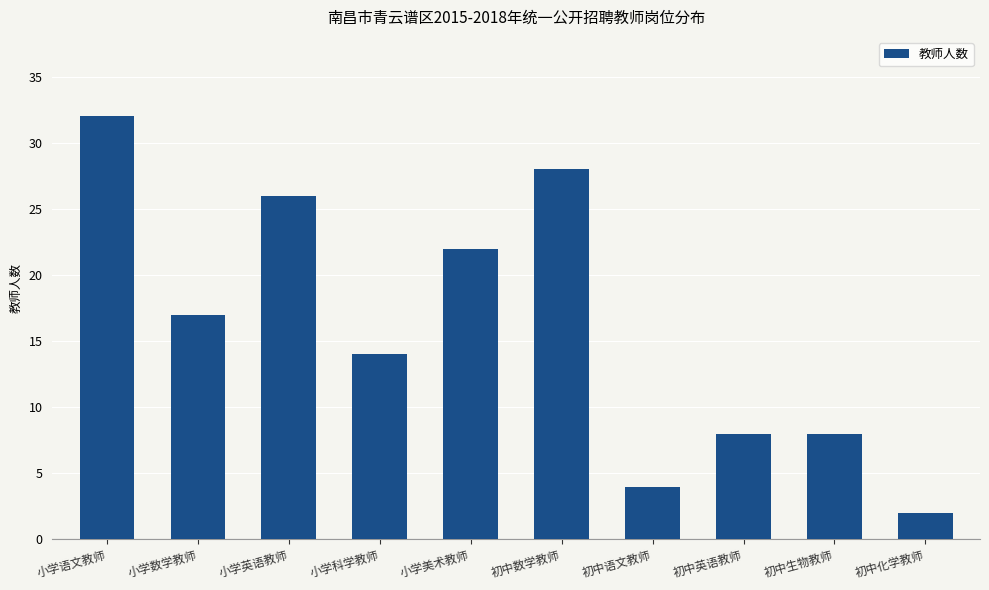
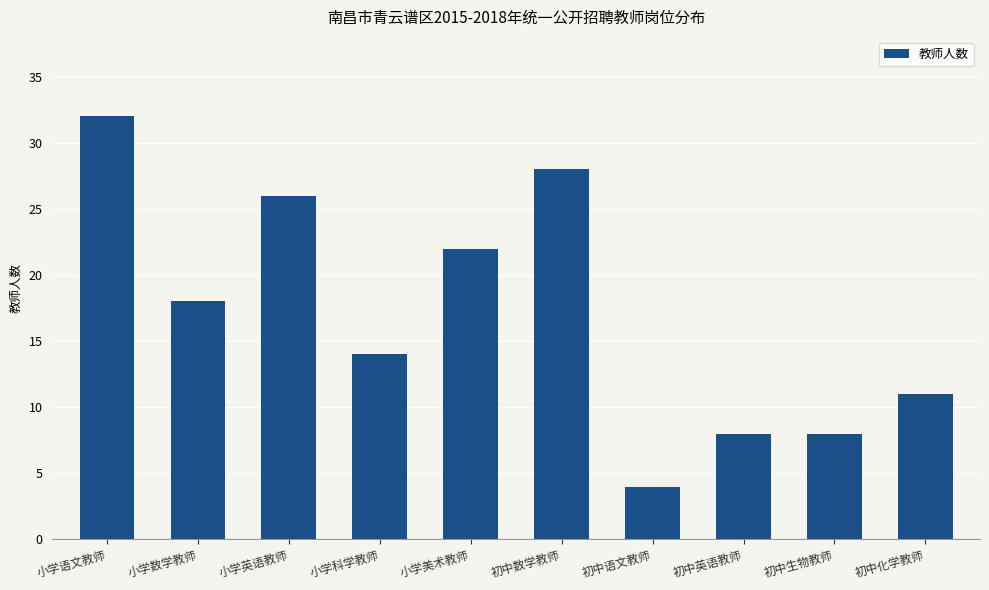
  {
    "小学语文教师": 32,
-   "小学数学教师": 17,
+   "小学数学教师": 18,
    "小学英语教师": 26,
    "小学科学教师": 14,
    "小学美术教师": 22,
    "初中数学教师": 28,
    "初中语文教师": 4,
    "初中英语教师": 8,
    "初中生物教师": 8,
-   "初中化学教师": 2
+   "初中化学教师": 11
  }
